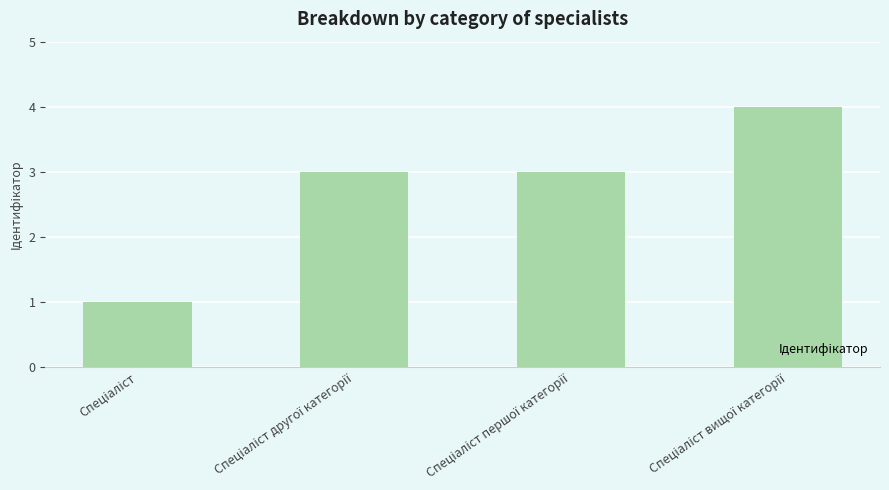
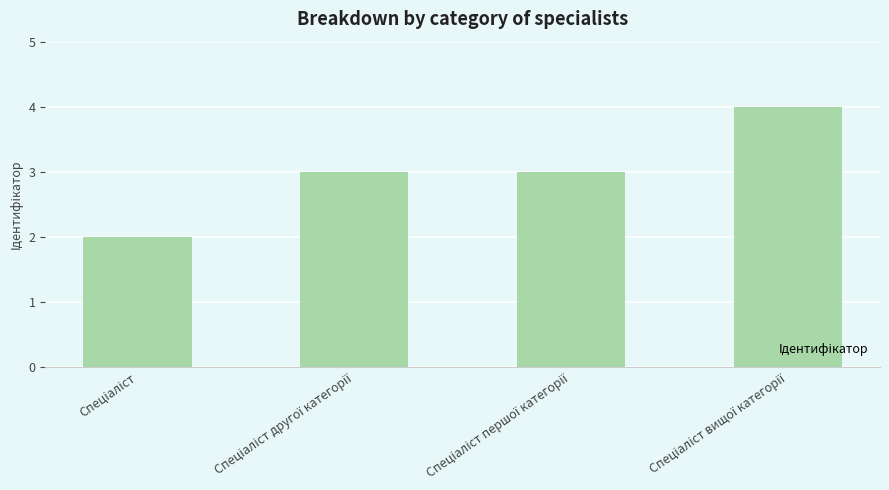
  {
-   "Спеціаліст": 1,
+   "Спеціаліст": 2,
    "Спеціаліст другої категорії": 3,
    "Спеціаліст першої категорії": 3,
    "Спеціаліст вищої категорії": 4
  }
